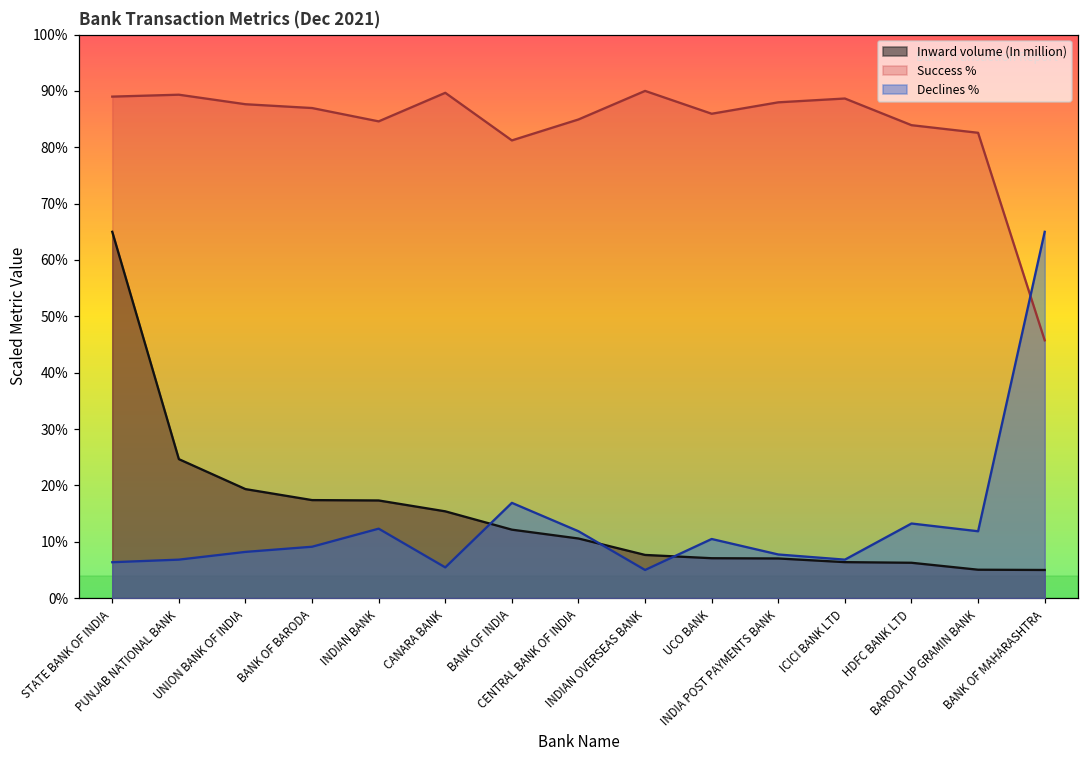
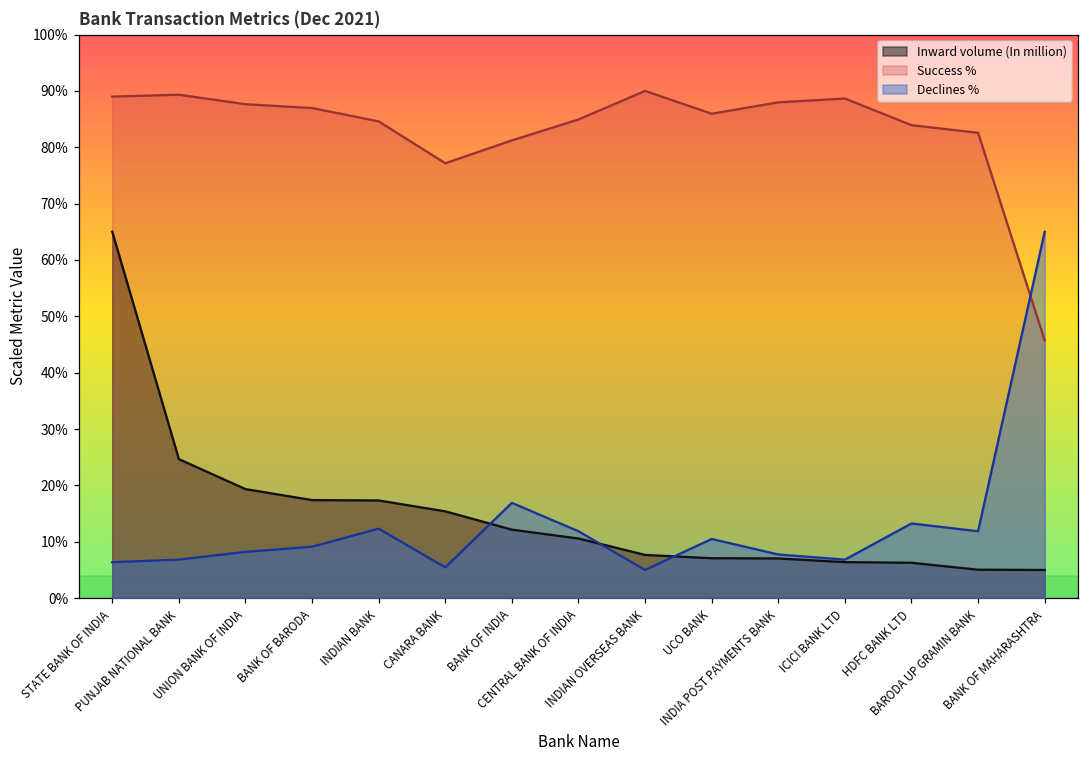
  {
    "Inward volume (In million)": {
      "STATE BANK OF INDIA": "65%",
      "PUNJAB NATIONAL BANK": "25%",
      "UNION BANK OF INDIA": "19%",
      "BANK OF BARODA": "17%",
      "INDIAN BANK": "17%",
      "CANARA BANK": "15%",
      "BANK OF INDIA": "12%",
      "CENTRAL BANK OF INDIA": "11%",
      "INDIAN OVERSEAS BANK": "8%",
      "UCO BANK": "7%",
      "INDIA POST PAYMENTS BANK": "7%",
      "HDFC BANK LTD": "6%",
      "BARODA UP GRAMIN BANK": "5%",
      "BANK OF MAHARASHTRA": "5%"
    },
    "Success %": {
      "STATE BANK OF INDIA": "89%",
      "PUNJAB NATIONAL BANK": "89%",
      "UNION BANK OF INDIA": "88%",
      "BANK OF BARODA": "87%",
      "INDIAN BANK": "85%",
-     "CANARA BANK": "90%",
+     "CANARA BANK": "77%",
      "BANK OF INDIA": "81%",
      "CENTRAL BANK OF INDIA": "85%",
      "INDIAN OVERSEAS BANK": "90%",
      "UCO BANK": "86%",
      "INDIA POST PAYMENTS BANK": "88%",
      "ICICI BANK LTD": "89%",
      "HDFC BANK LTD": "84%",
      "BARODA UP GRAMIN BANK": "83%",
      "BANK OF MAHARASHTRA": "46%"
    },
    "Declines %": {
      "STATE BANK OF INDIA": "6%",
      "PUNJAB NATIONAL BANK": "7%",
      "UNION BANK OF INDIA": "8%",
      "BANK OF BARODA": "9%",
      "INDIAN BANK": "12%",
      "CANARA BANK": "5%",
      "BANK OF INDIA": "17%",
      "CENTRAL BANK OF INDIA": "12%",
      "INDIAN OVERSEAS BANK": "5%",
      "UCO BANK": "10%",
      "INDIA POST PAYMENTS BANK": "8%",
      "HDFC BANK LTD": "13%",
      "BARODA UP GRAMIN BANK": "12%",
      "BANK OF MAHARASHTRA": "65%"
    }
  }
